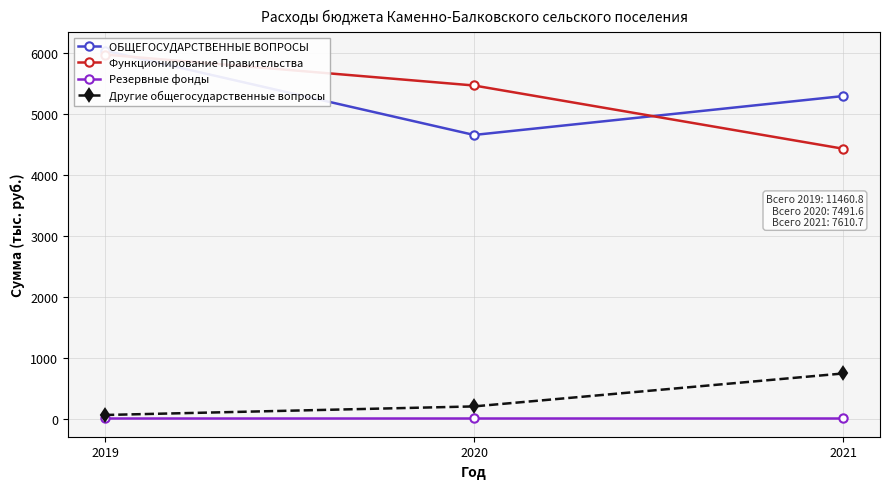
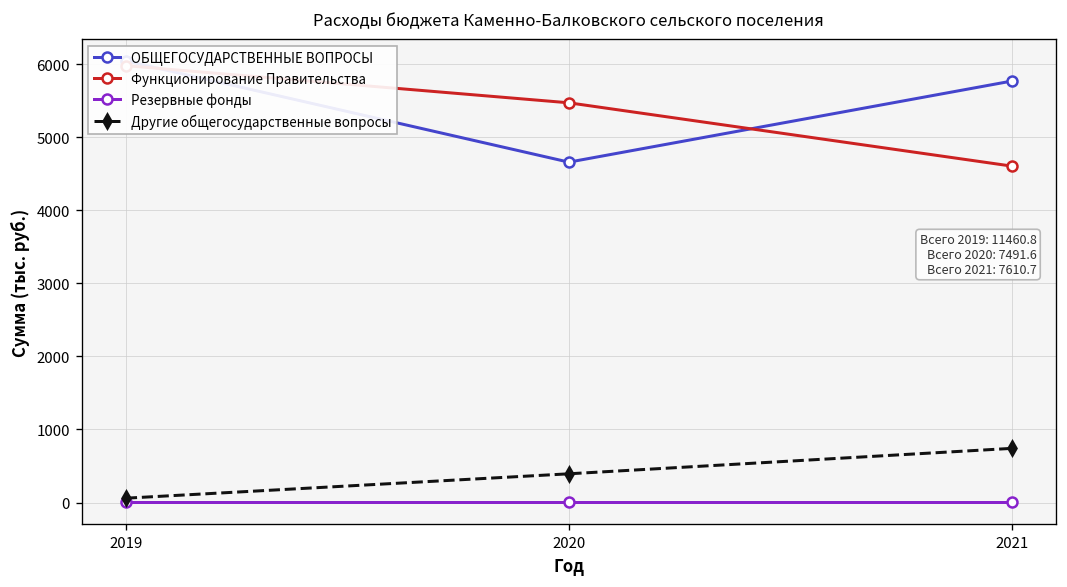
  {
    "ОБЩЕГОСУДАРСТВЕННЫЕ ВОПРОСЫ": {
      "2020": 4700,
-     "2021": 5300
+     "2021": 5800
    },
    "Функционирование Правительства": {
      "2020": 5500,
-     "2021": 4400
+     "2021": 4600
    },
    "Резервные фонды": {
      "2019": 0,
      "2020": 0,
      "2021": 0
    },
    "Другие общегосударственные вопросы": {
      "2019": 100,
-     "2020": 200,
+     "2020": 400,
      "2021": 700
    }
  }
